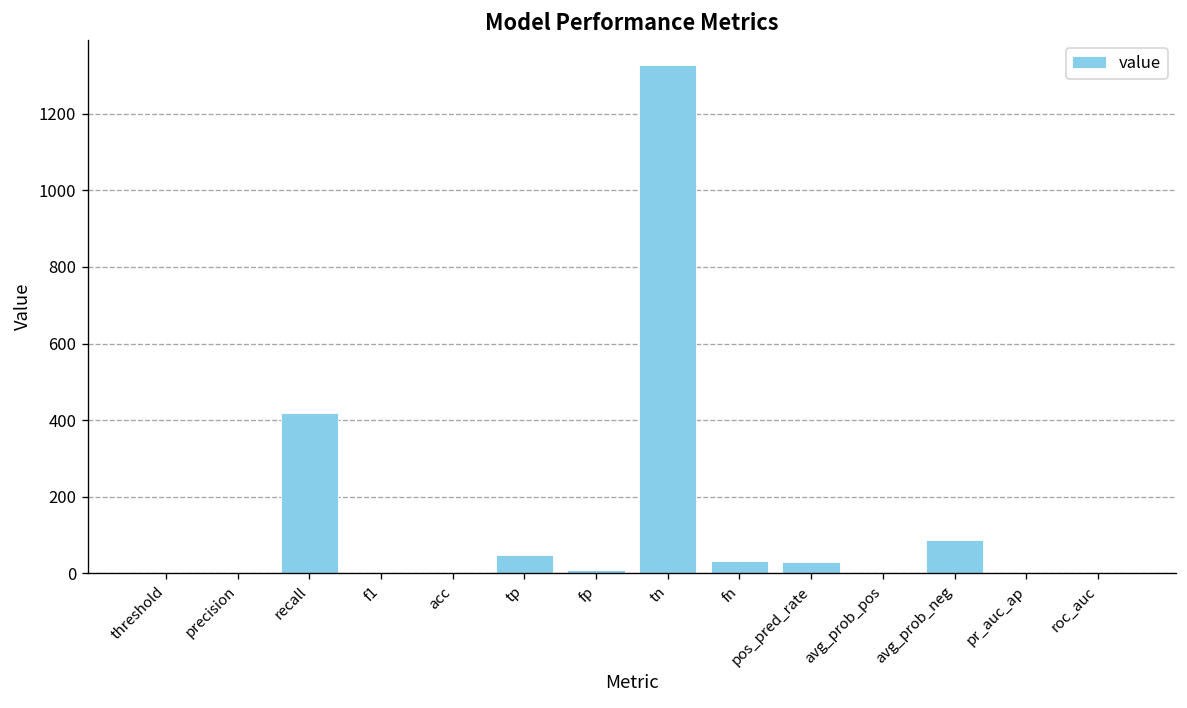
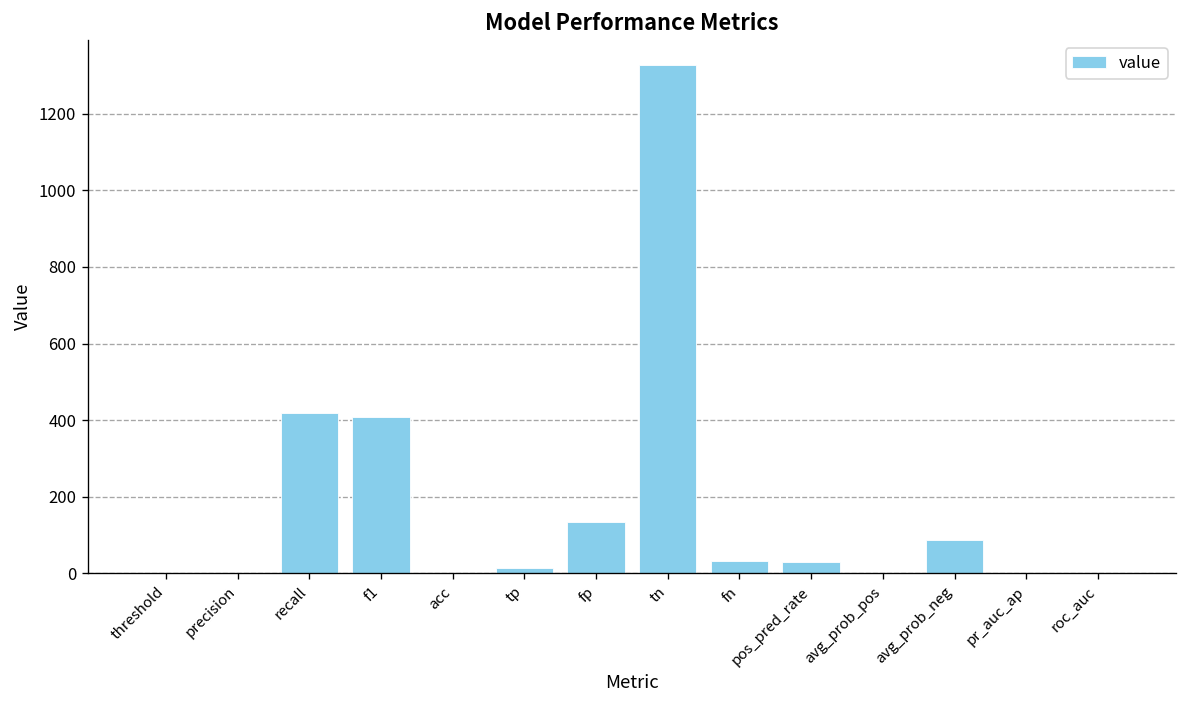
  {
    "recall": 420,
-   "f1": 0,
-   "tp": 50,
-   "fp": 10,
+   "f1": 410,
+   "tp": 10,
+   "fp": 140,
    "tn": 1330,
    "fn": 30,
    "pos_pred_rate": 30,
    "avg_prob_neg": 90
  }
